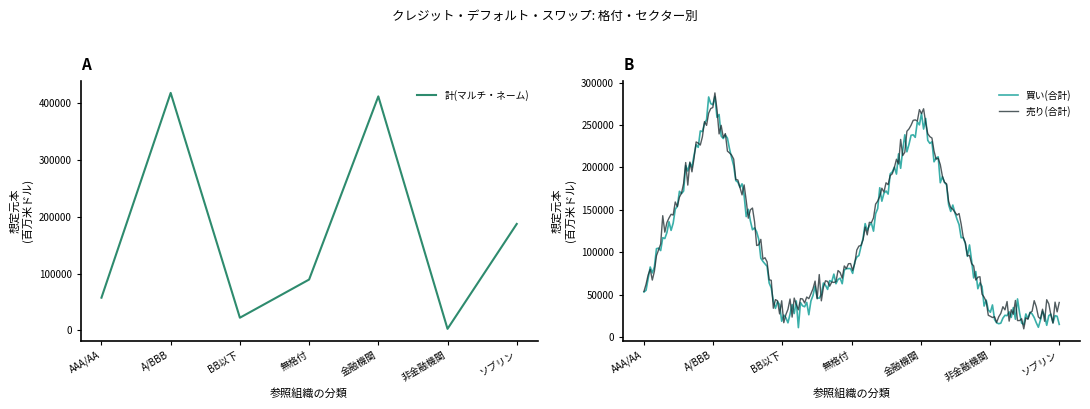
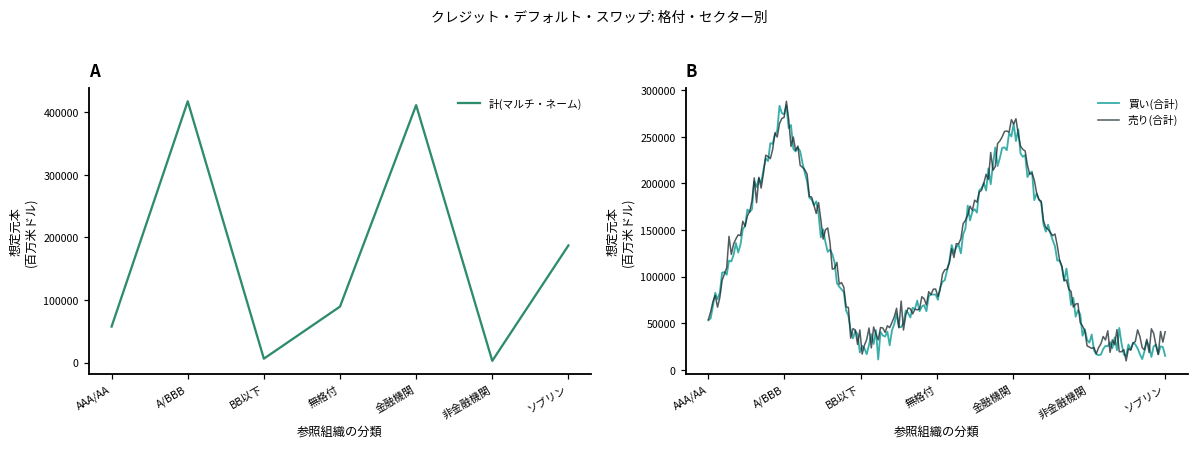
  {
    "A": {
      "AAA/AA": 60000,
      "A/BBB": 420000,
-     "BB以下": 20000,
+     "BB以下": 10000,
      "無格付": 90000,
      "金融機関": 410000,
      "非金融機関": 0,
      "ソブリン": 190000
    },
    "B": {
      "買い(合計)": {
        "ソブリン": 10000
      },
      "売り(合計)": {
        "ソブリン": 40000
      }
    }
  }
